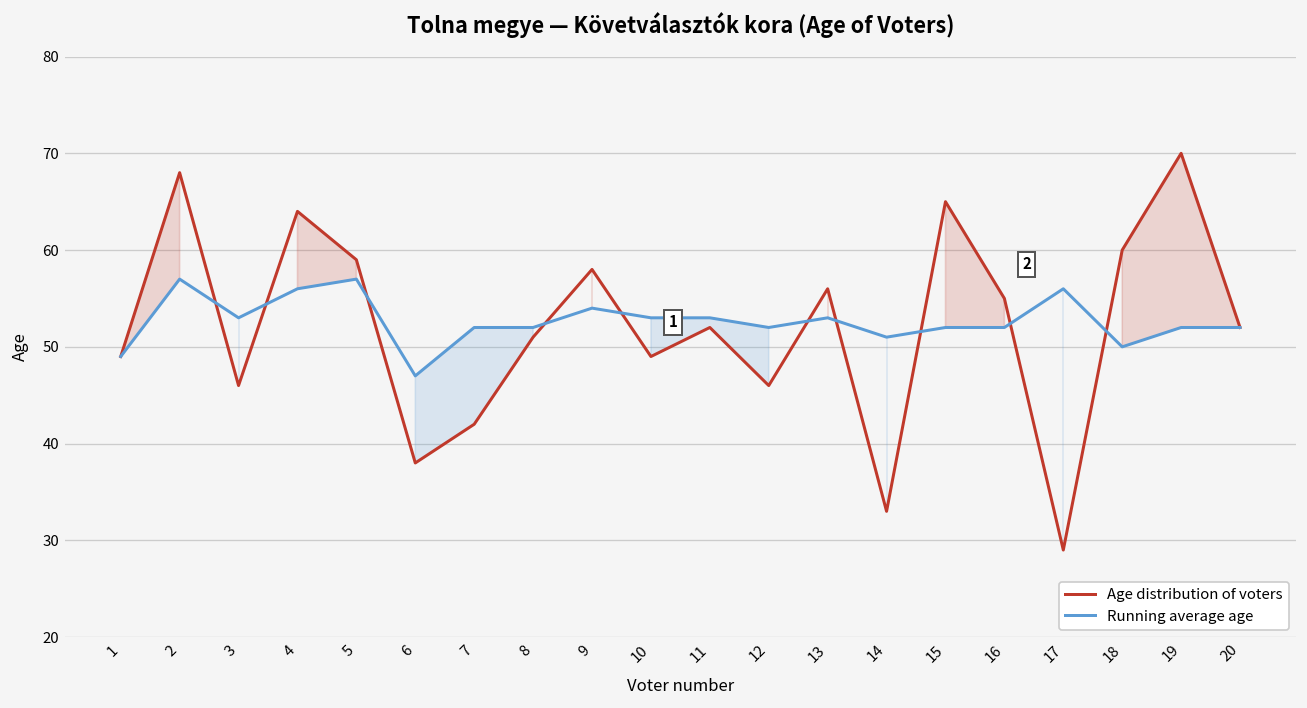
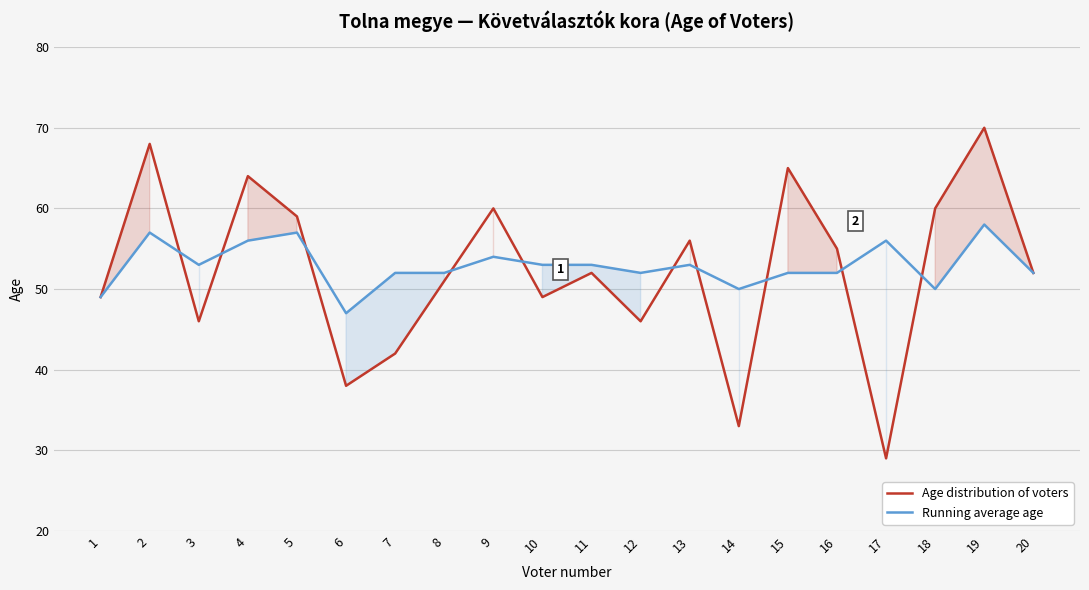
  {
    "Age distribution of voters": {
      "2": 68,
      "3": 46,
      "4": 64,
      "5": 59,
      "6": 38,
      "7": 42,
      "8": 51,
-     "9": 58,
+     "9": 60,
      "10": 49,
      "11": 52,
      "12": 46,
      "13": 56,
      "14": 33,
      "15": 65,
      "16": 55,
      "17": 29,
      "18": 60,
      "19": 70
    },
    "Running average age": {
      "2": 57,
      "3": 53,
      "4": 56,
      "5": 57,
      "6": 47,
      "7": 52,
      "8": 52,
      "9": 54,
      "11": 53,
      "12": 52,
      "13": 53,
-     "14": 51,
+     "14": 50,
      "15": 52,
      "16": 52,
      "17": 56,
      "18": 50,
-     "19": 52
+     "19": 58
    }
  }
